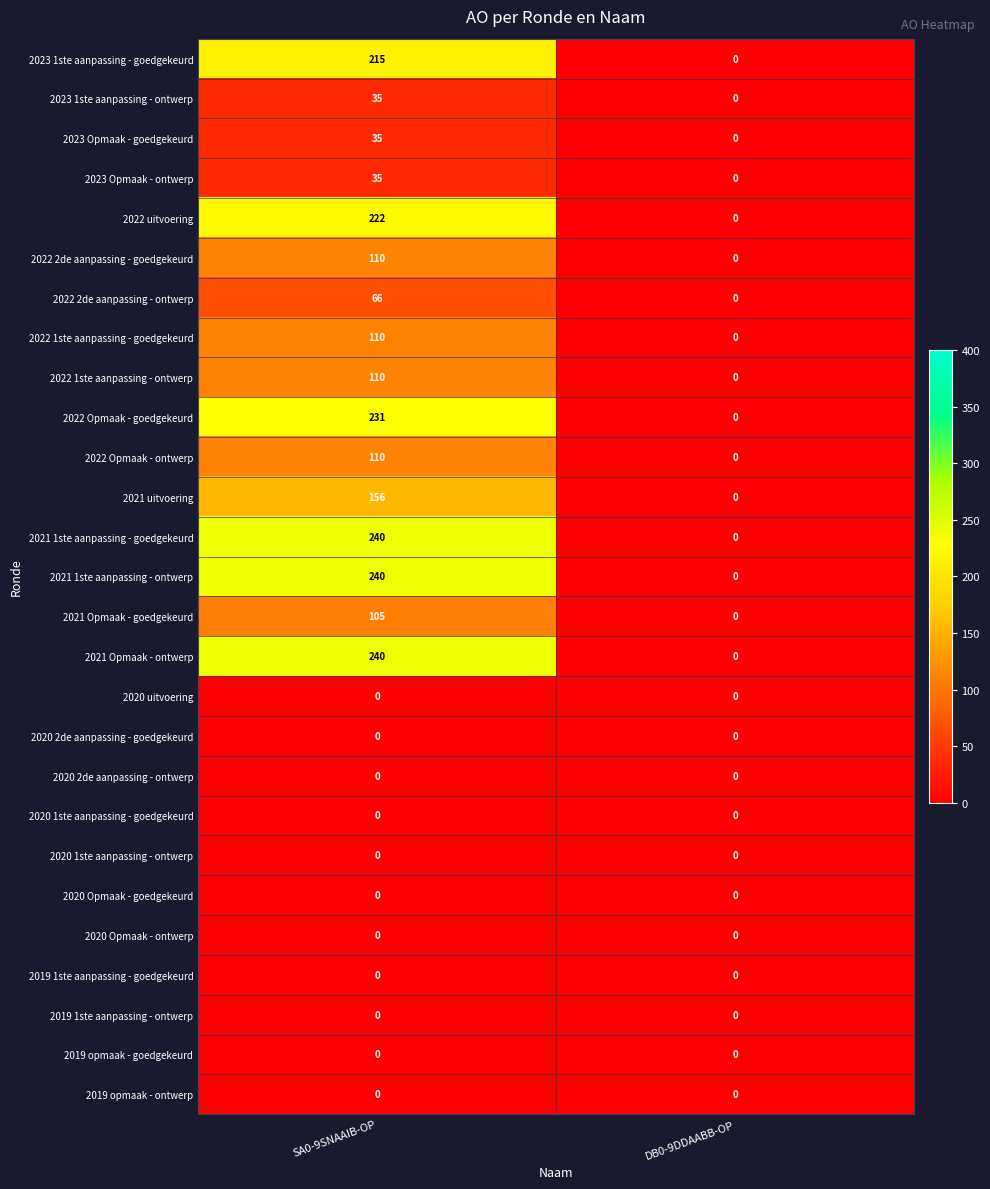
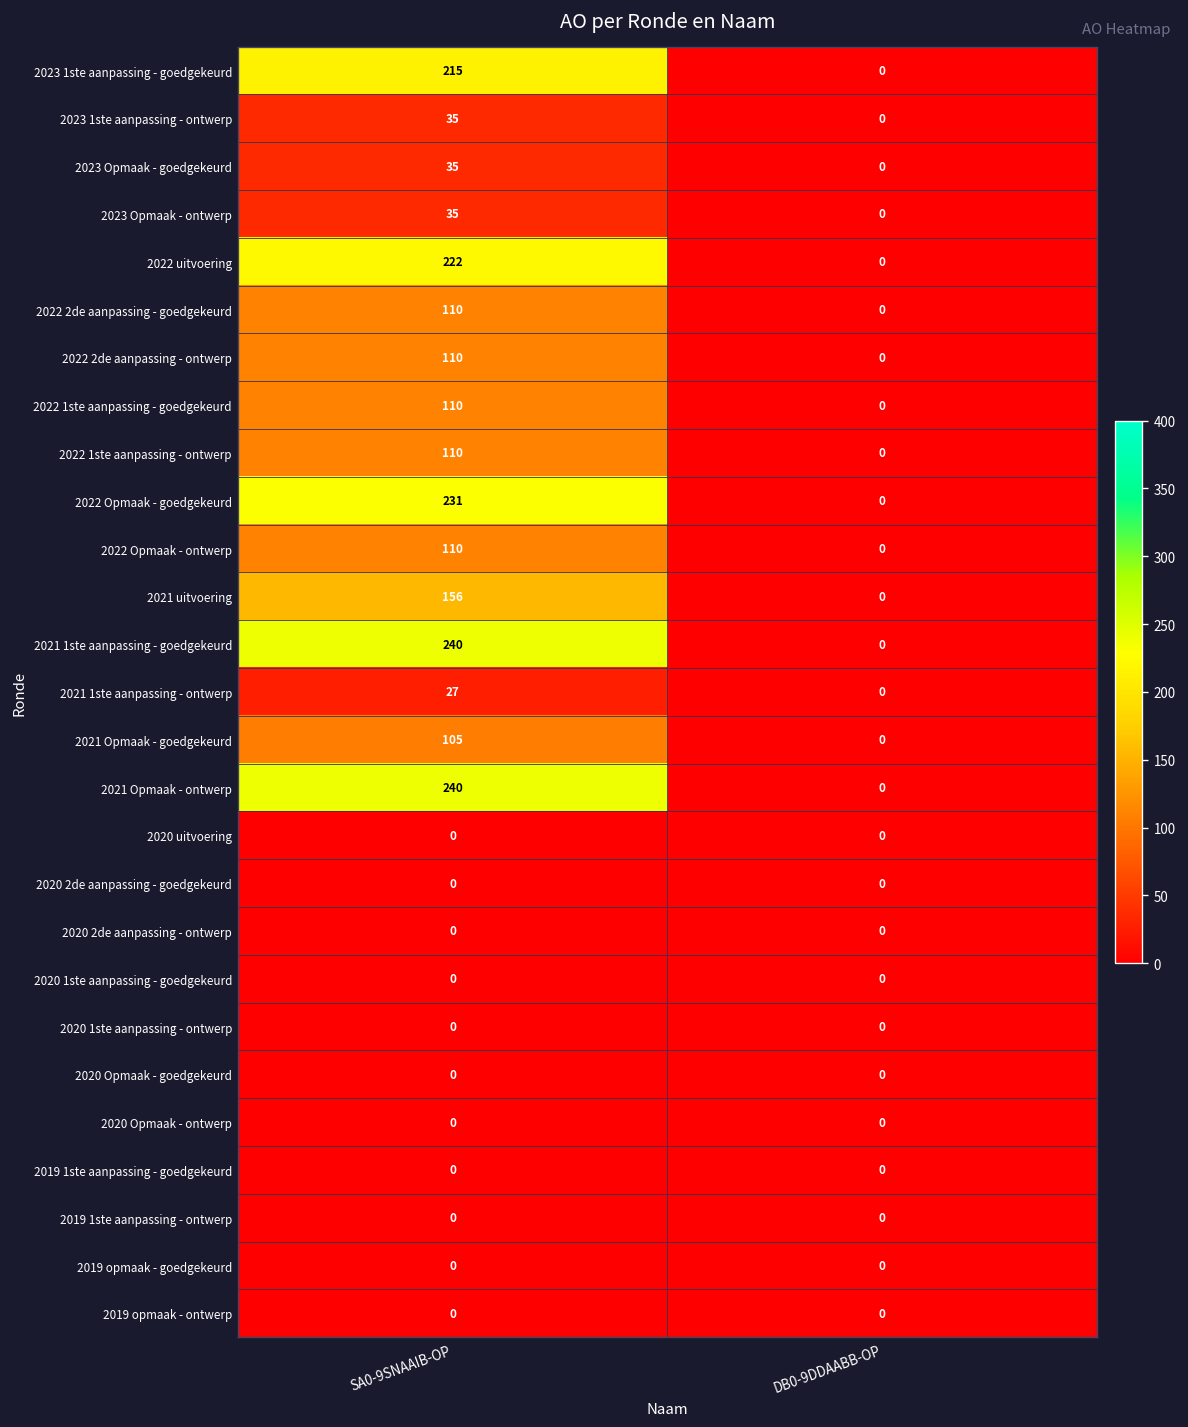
  {
    "2023 1ste aanpassing - goedgekeurd": {
      "SA0-9SNAAIB-OP": 215,
      "DB0-9DDAABB-OP": 0
    },
    "2023 1ste aanpassing - ontwerp": {
      "SA0-9SNAAIB-OP": 35,
      "DB0-9DDAABB-OP": 0
    },
    "2023 Opmaak - goedgekeurd": {
      "SA0-9SNAAIB-OP": 35,
      "DB0-9DDAABB-OP": 0
    },
    "2023 Opmaak - ontwerp": {
      "SA0-9SNAAIB-OP": 35,
      "DB0-9DDAABB-OP": 0
    },
    "2022 uitvoering": {
      "SA0-9SNAAIB-OP": 222,
      "DB0-9DDAABB-OP": 0
    },
    "2022 2de aanpassing - goedgekeurd": {
      "SA0-9SNAAIB-OP": 110,
      "DB0-9DDAABB-OP": 0
    },
    "2022 2de aanpassing - ontwerp": {
-     "SA0-9SNAAIB-OP": 66,
+     "SA0-9SNAAIB-OP": 110,
      "DB0-9DDAABB-OP": 0
    },
    "2022 1ste aanpassing - goedgekeurd": {
      "SA0-9SNAAIB-OP": 110,
      "DB0-9DDAABB-OP": 0
    },
    "2022 1ste aanpassing - ontwerp": {
      "SA0-9SNAAIB-OP": 110,
      "DB0-9DDAABB-OP": 0
    },
    "2022 Opmaak - goedgekeurd": {
      "SA0-9SNAAIB-OP": 231,
      "DB0-9DDAABB-OP": 0
    },
    "2022 Opmaak - ontwerp": {
      "SA0-9SNAAIB-OP": 110,
      "DB0-9DDAABB-OP": 0
    },
    "2021 uitvoering": {
      "SA0-9SNAAIB-OP": 156,
      "DB0-9DDAABB-OP": 0
    },
    "2021 1ste aanpassing - goedgekeurd": {
      "SA0-9SNAAIB-OP": 240,
      "DB0-9DDAABB-OP": 0
    },
    "2021 1ste aanpassing - ontwerp": {
-     "SA0-9SNAAIB-OP": 240,
+     "SA0-9SNAAIB-OP": 27,
      "DB0-9DDAABB-OP": 0
    },
    "2021 Opmaak - goedgekeurd": {
      "SA0-9SNAAIB-OP": 105,
      "DB0-9DDAABB-OP": 0
    },
    "2021 Opmaak - ontwerp": {
      "SA0-9SNAAIB-OP": 240,
      "DB0-9DDAABB-OP": 0
    },
    "2020 uitvoering": {
      "SA0-9SNAAIB-OP": 0,
      "DB0-9DDAABB-OP": 0
    },
    "2020 2de aanpassing - goedgekeurd": {
      "SA0-9SNAAIB-OP": 0,
      "DB0-9DDAABB-OP": 0
    },
    "2020 2de aanpassing - ontwerp": {
      "SA0-9SNAAIB-OP": 0,
      "DB0-9DDAABB-OP": 0
    },
    "2020 1ste aanpassing - goedgekeurd": {
      "SA0-9SNAAIB-OP": 0,
      "DB0-9DDAABB-OP": 0
    },
    "2020 1ste aanpassing - ontwerp": {
      "SA0-9SNAAIB-OP": 0,
      "DB0-9DDAABB-OP": 0
    },
    "2020 Opmaak - goedgekeurd": {
      "SA0-9SNAAIB-OP": 0,
      "DB0-9DDAABB-OP": 0
    },
    "2020 Opmaak - ontwerp": {
      "SA0-9SNAAIB-OP": 0,
      "DB0-9DDAABB-OP": 0
    },
    "2019 1ste aanpassing - goedgekeurd": {
      "SA0-9SNAAIB-OP": 0,
      "DB0-9DDAABB-OP": 0
    },
    "2019 1ste aanpassing - ontwerp": {
      "SA0-9SNAAIB-OP": 0,
      "DB0-9DDAABB-OP": 0
    },
    "2019 opmaak - goedgekeurd": {
      "SA0-9SNAAIB-OP": 0,
      "DB0-9DDAABB-OP": 0
    },
    "2019 opmaak - ontwerp": {
      "SA0-9SNAAIB-OP": 0,
      "DB0-9DDAABB-OP": 0
    }
  }
